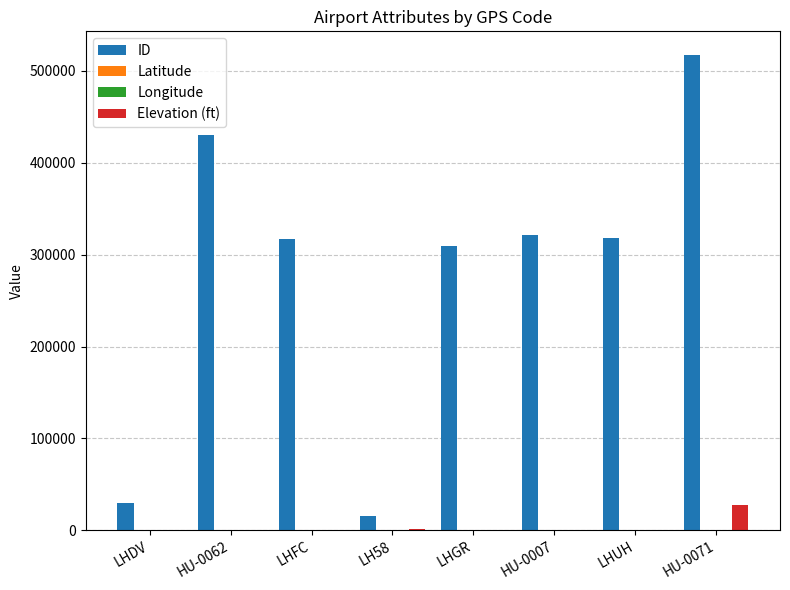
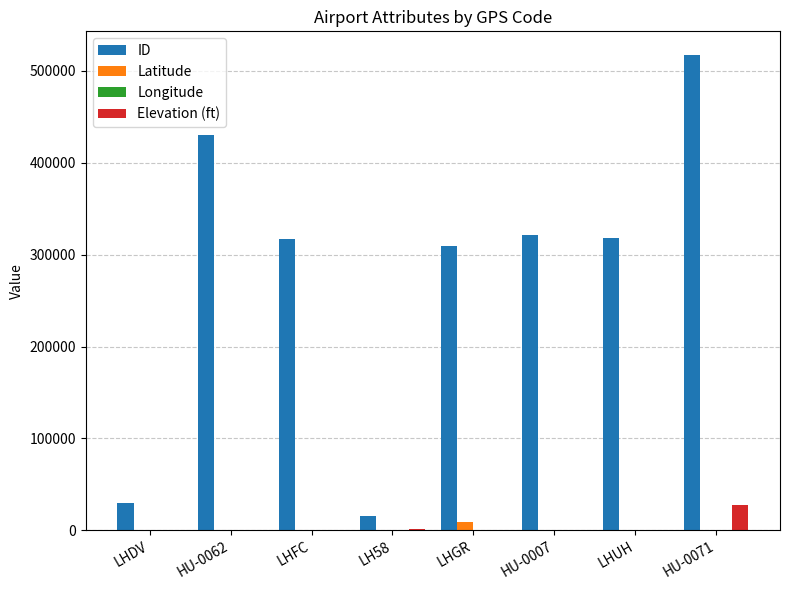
  {
    "ID": {
      "LHDV": 30000,
      "HU-0062": 430000,
      "LHFC": 320000,
      "LH58": 20000,
      "LHGR": 310000,
      "HU-0007": 320000,
      "LHUH": 320000,
      "HU-0071": 520000
    },
    "Latitude": {
-     "LHGR": 0
+     "LHGR": 10000
    },
    "Elevation (ft)": {
      "HU-0062": 0,
      "HU-0071": 30000
    }
  }
